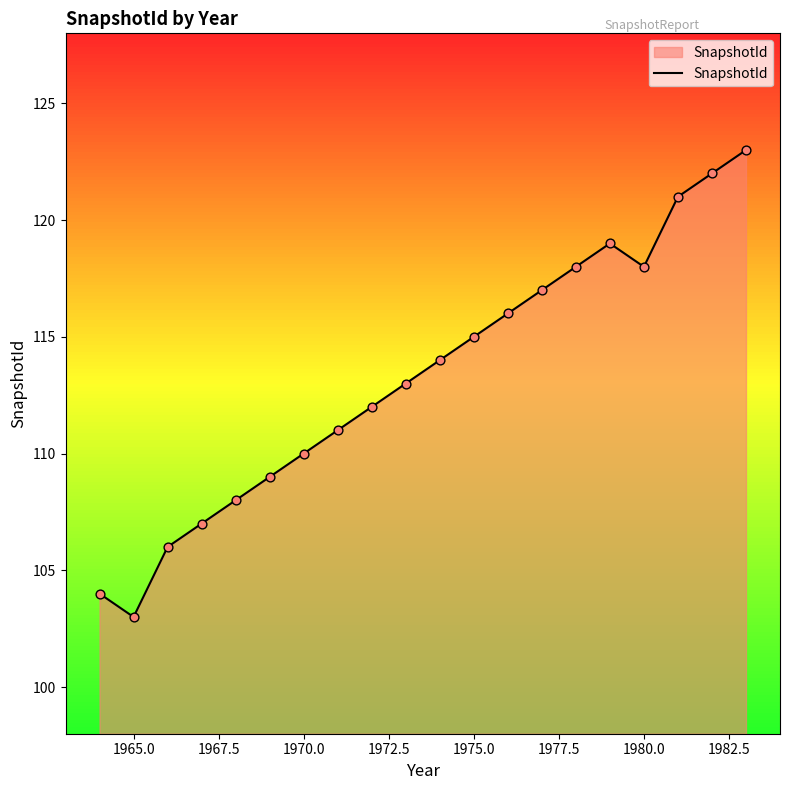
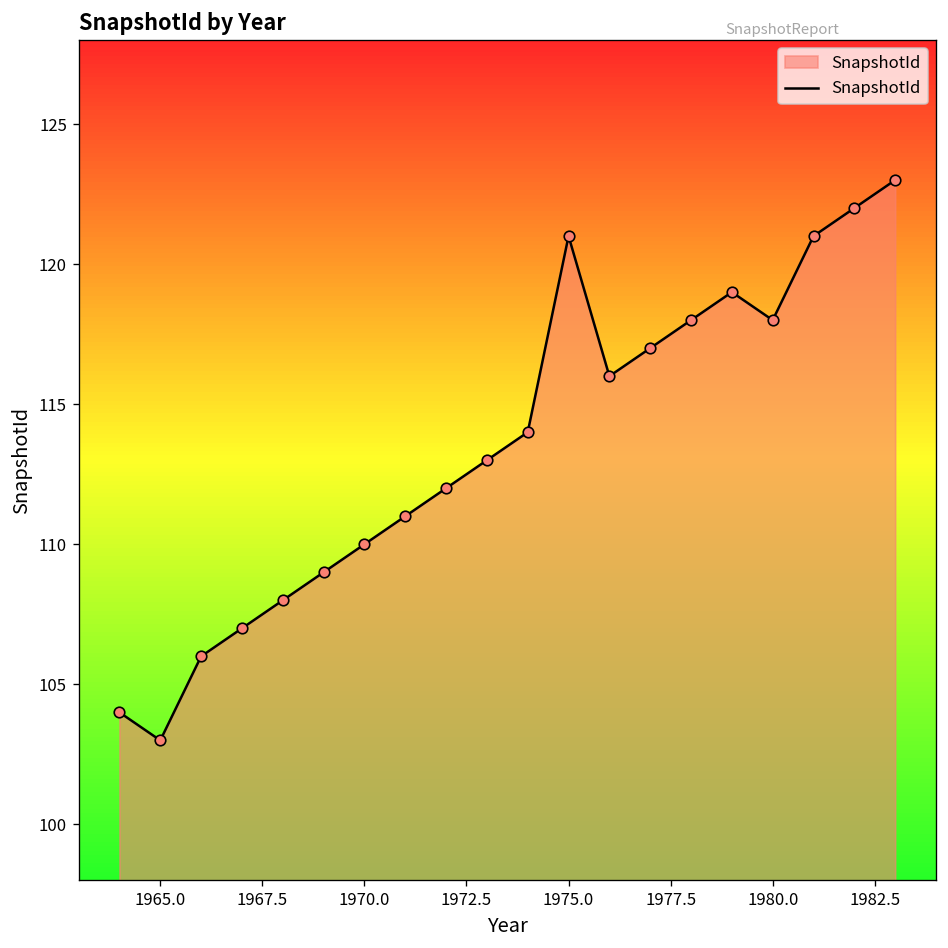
  {
    "1965.0": 103,
    "1970.0": 110,
-   "1975.0": 115,
+   "1975.0": 121,
    "1980.0": 118
  }
